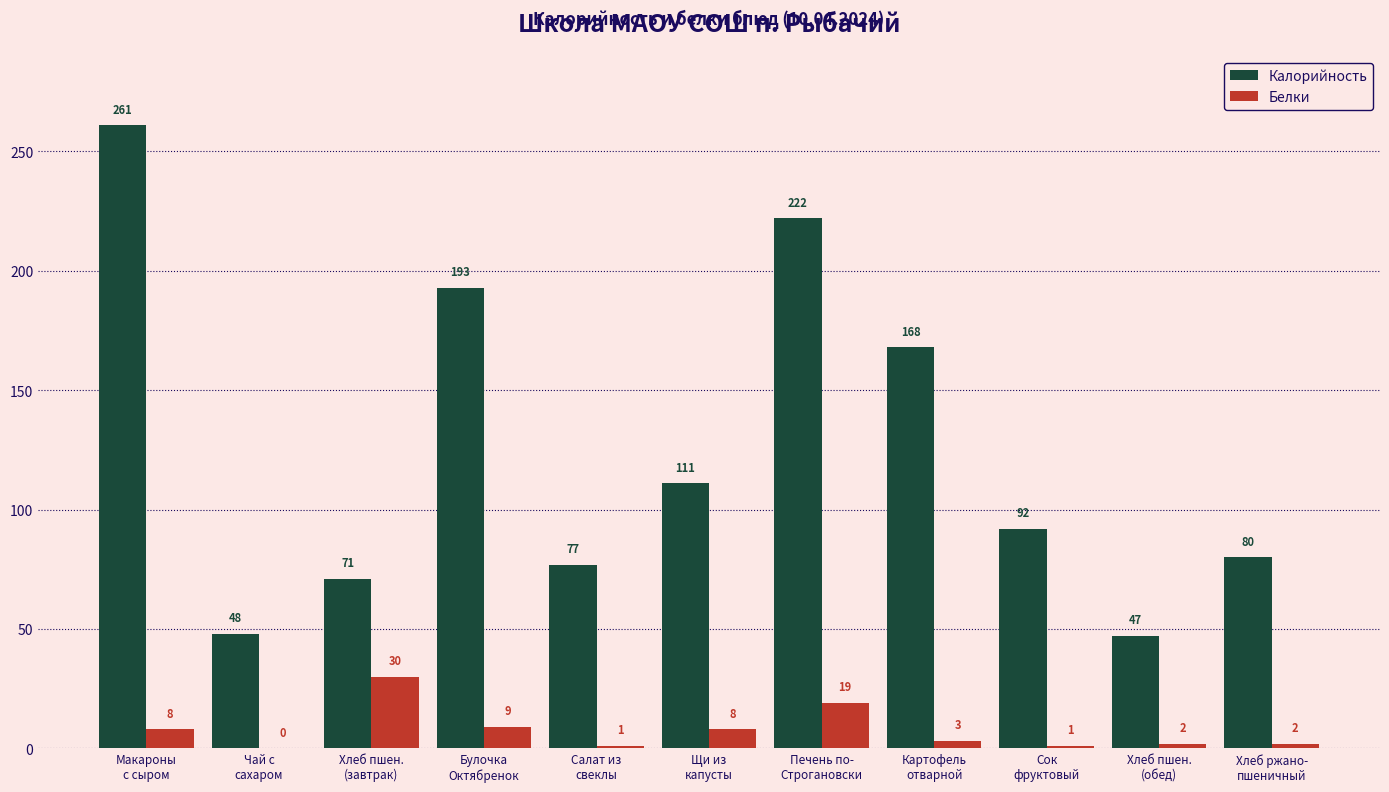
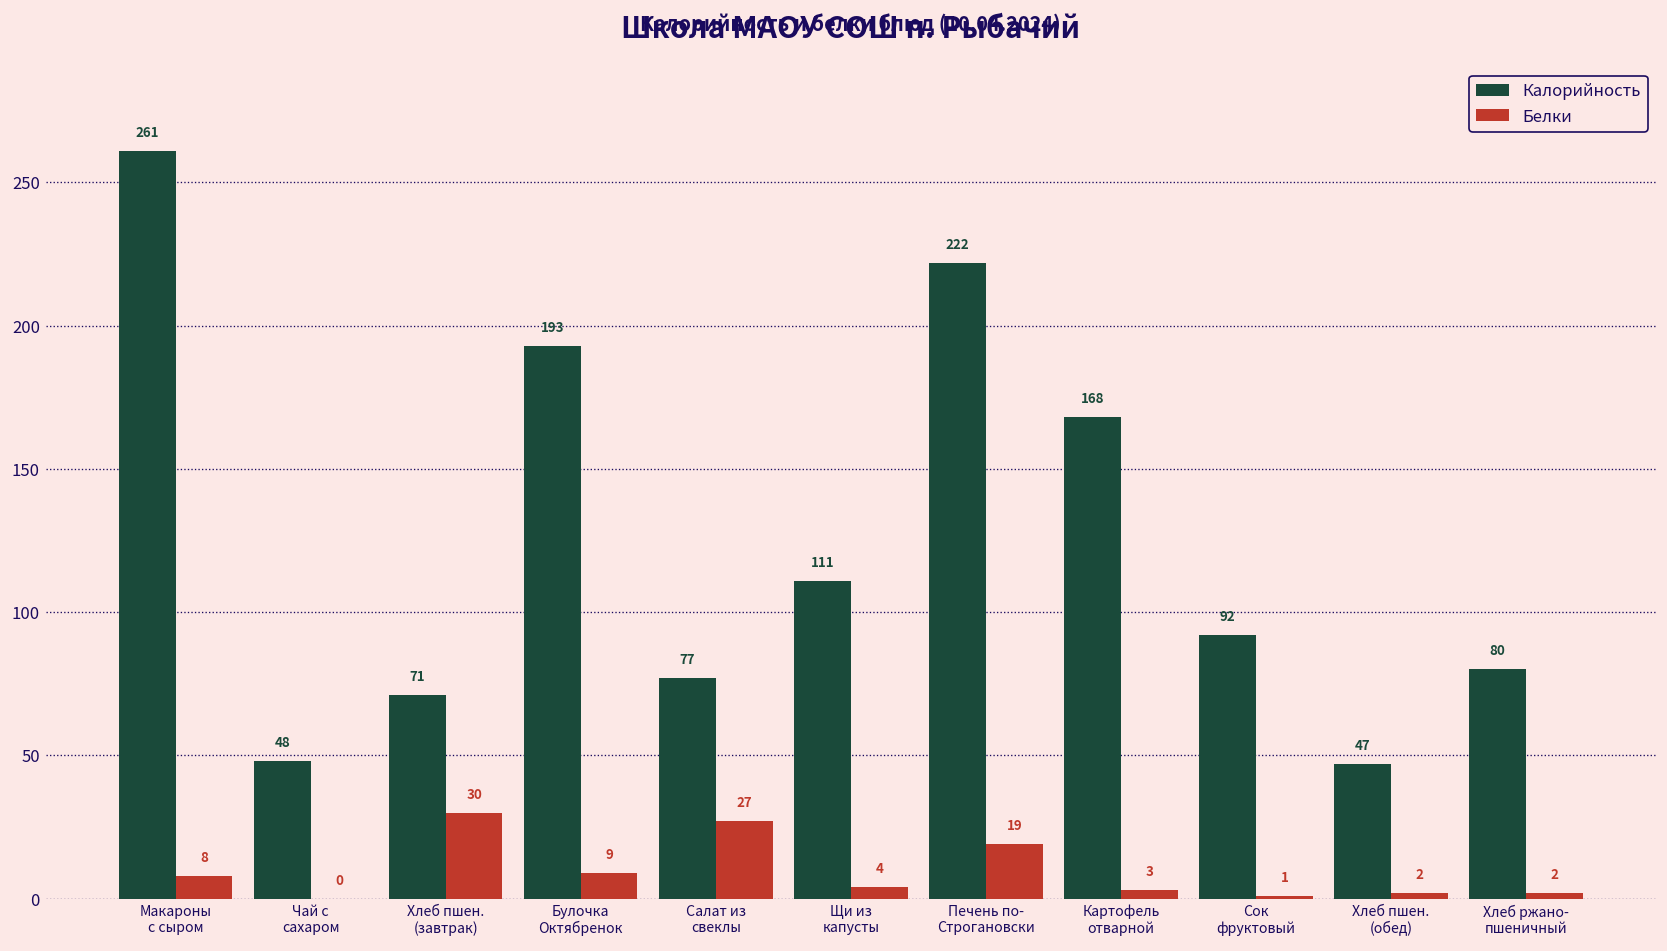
  {
    "Калорийность": {
      "Макароны с сыром": 261,
      "Чай с сахаром": 48,
      "Хлеб пшен. (завтрак)": 71,
      "Булочка Октябренок": 193,
      "Салат из свеклы": 77,
      "Щи из капусты": 111,
      "Печень по- Строгановски": 222,
      "Картофель отварной": 168,
      "Сок фруктовый": 92,
      "Хлеб пшен. (обед)": 47,
      "Хлеб ржано- пшеничный": 80
    },
    "Белки": {
      "Макароны с сыром": 8,
      "Чай с сахаром": 0,
      "Хлеб пшен. (завтрак)": 30,
      "Булочка Октябренок": 9,
-     "Салат из свеклы": 1,
-     "Щи из капусты": 8,
+     "Салат из свеклы": 27,
+     "Щи из капусты": 4,
      "Печень по- Строгановски": 19,
      "Картофель отварной": 3,
      "Сок фруктовый": 1,
      "Хлеб пшен. (обед)": 2,
      "Хлеб ржано- пшеничный": 2
    }
  }
